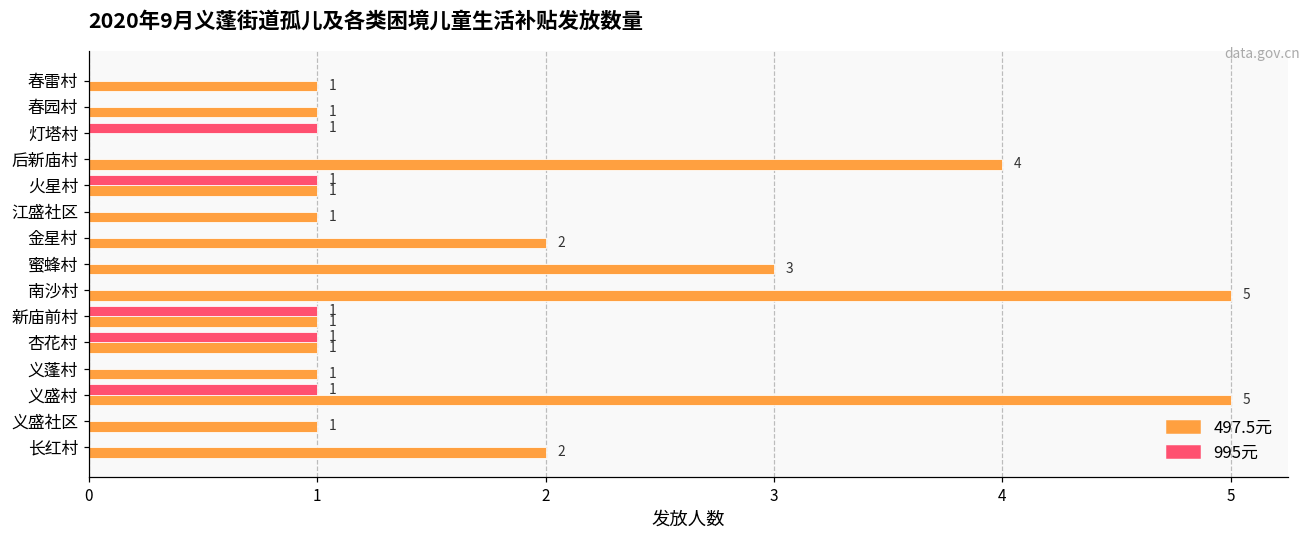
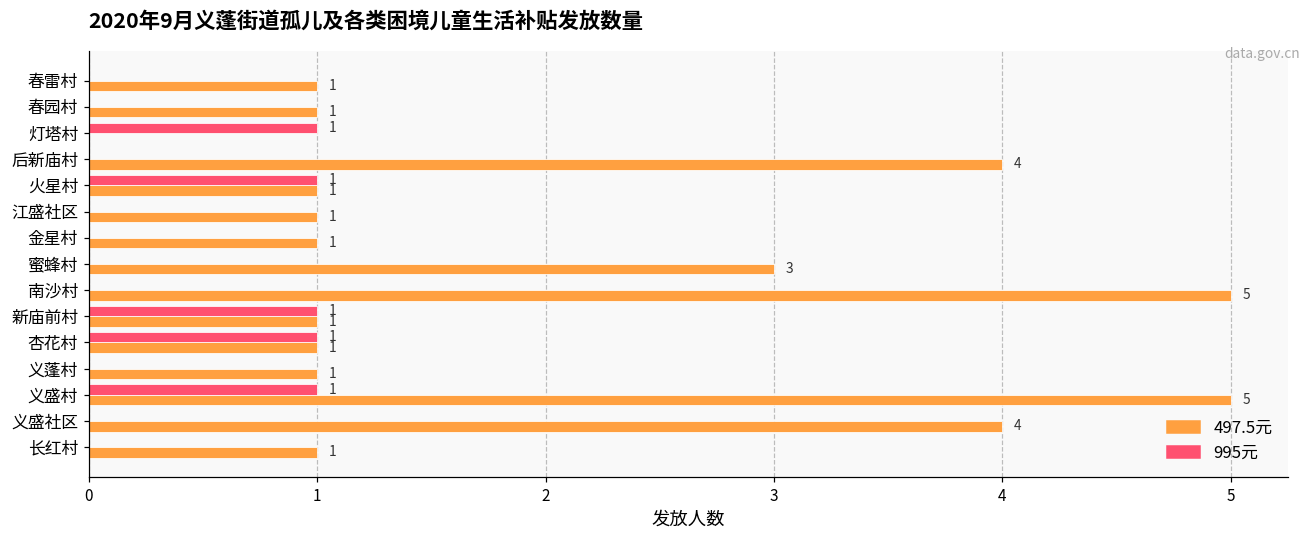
  {
    "497.5元": {
      "春雷村": 1,
      "春园村": 1,
      "后新庙村": 4,
      "江盛社区": 1,
-     "金星村": 2,
+     "金星村": 1,
      "蜜蜂村": 3,
      "南沙村": 5,
      "义蓬村": 1,
      "义盛村": 5,
-     "义盛社区": 1,
-     "长红村": 2
+     "义盛社区": 4,
+     "长红村": 1
    },
    "995元": {
      "灯塔村": 1,
      "义盛村": 1
    }
  }
